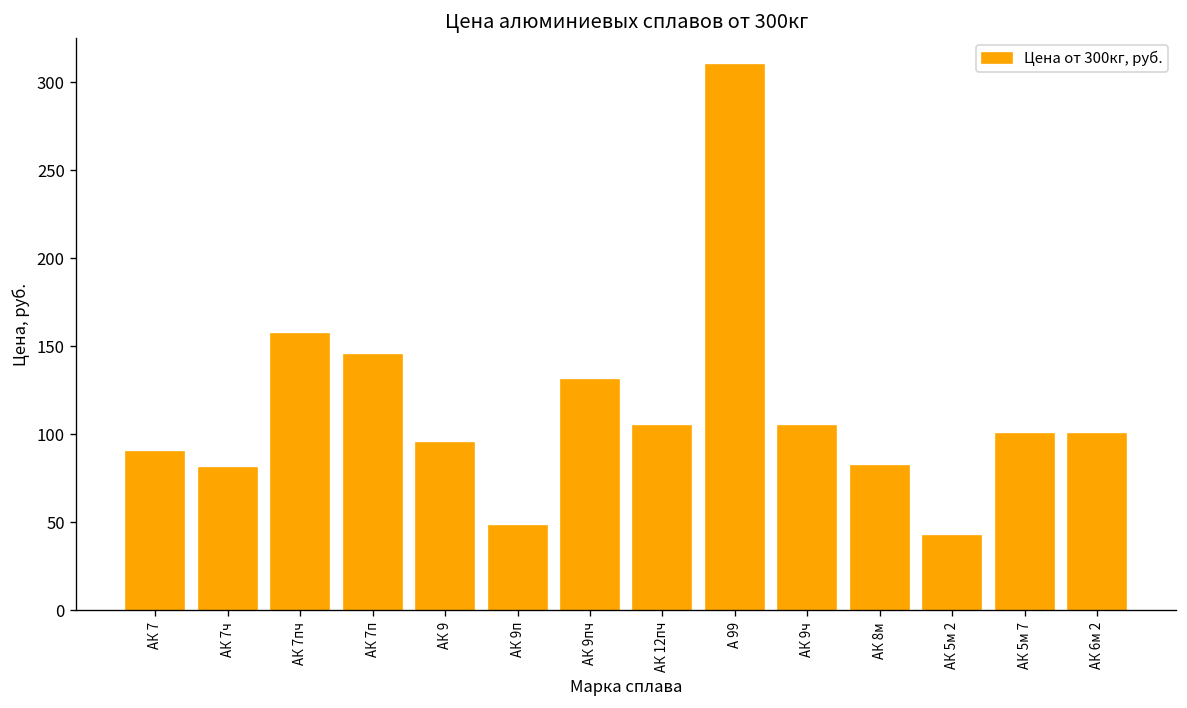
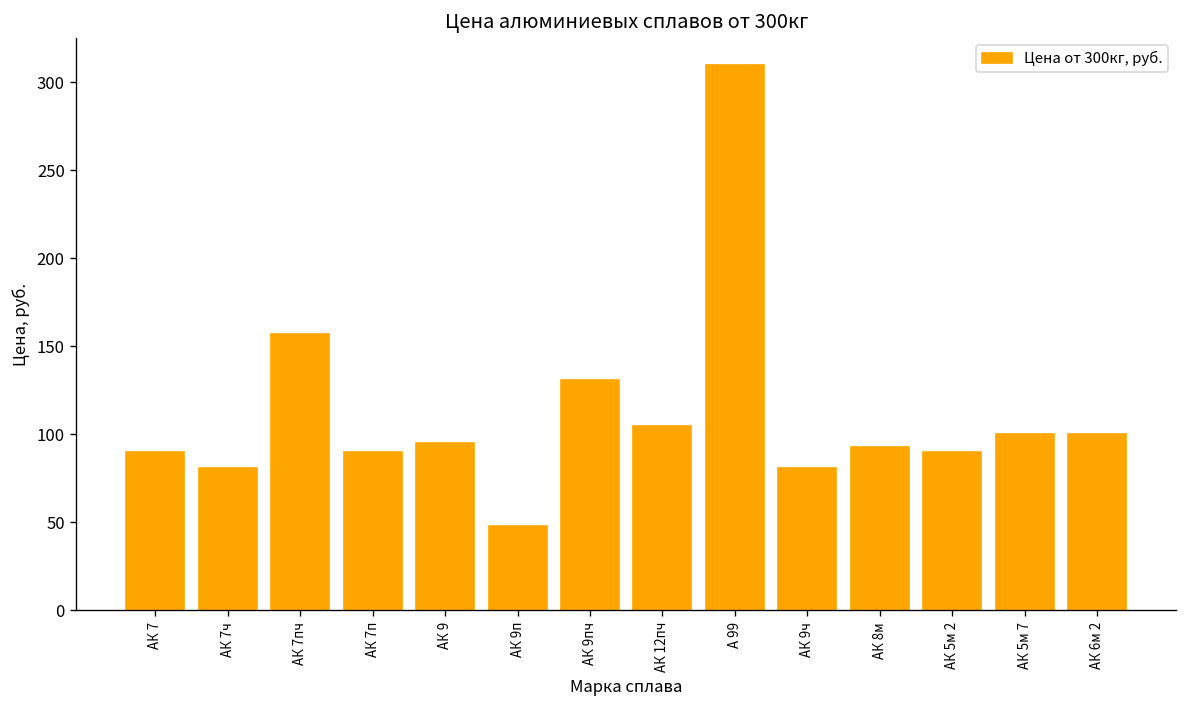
  {
    "АК 7": 90,
    "АК 7ч": 81,
    "АК 7пч": 157,
-   "АК 7п": 145,
+   "АК 7п": 90,
    "АК 9": 95,
    "АК 9п": 48,
    "АК 9пч": 131,
    "АК 12пч": 105,
    "А 99": 310,
-   "АК 9ч": 105,
-   "АК 8м": 82,
-   "АК 5м 2": 42,
+   "АК 9ч": 81,
+   "АК 8м": 93,
+   "АК 5м 2": 90,
    "АК 5м 7": 100,
    "АК 6м 2": 100
  }
